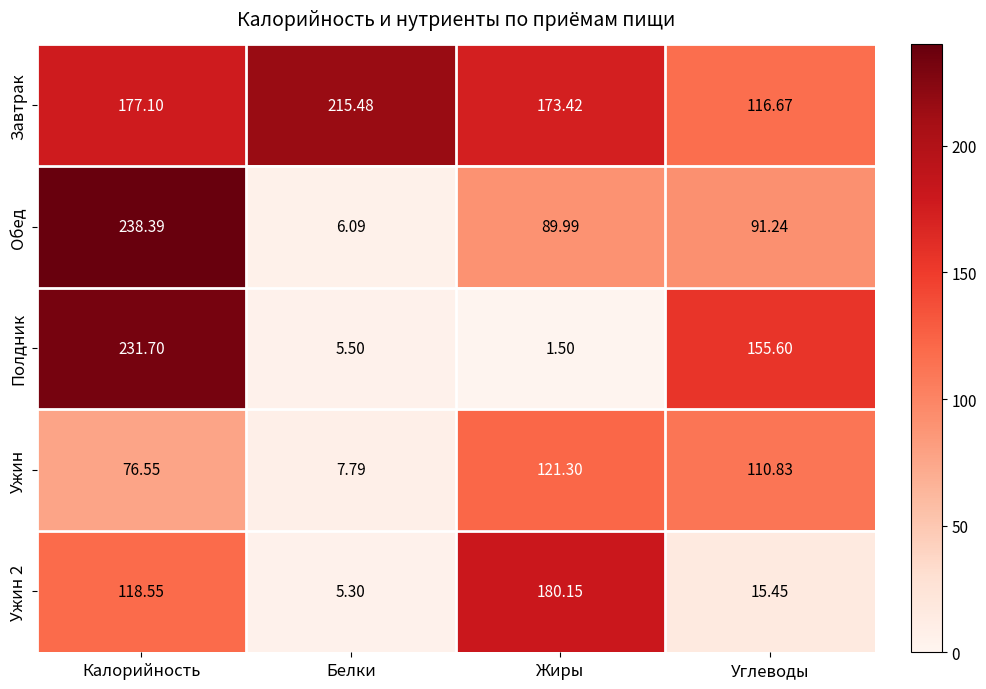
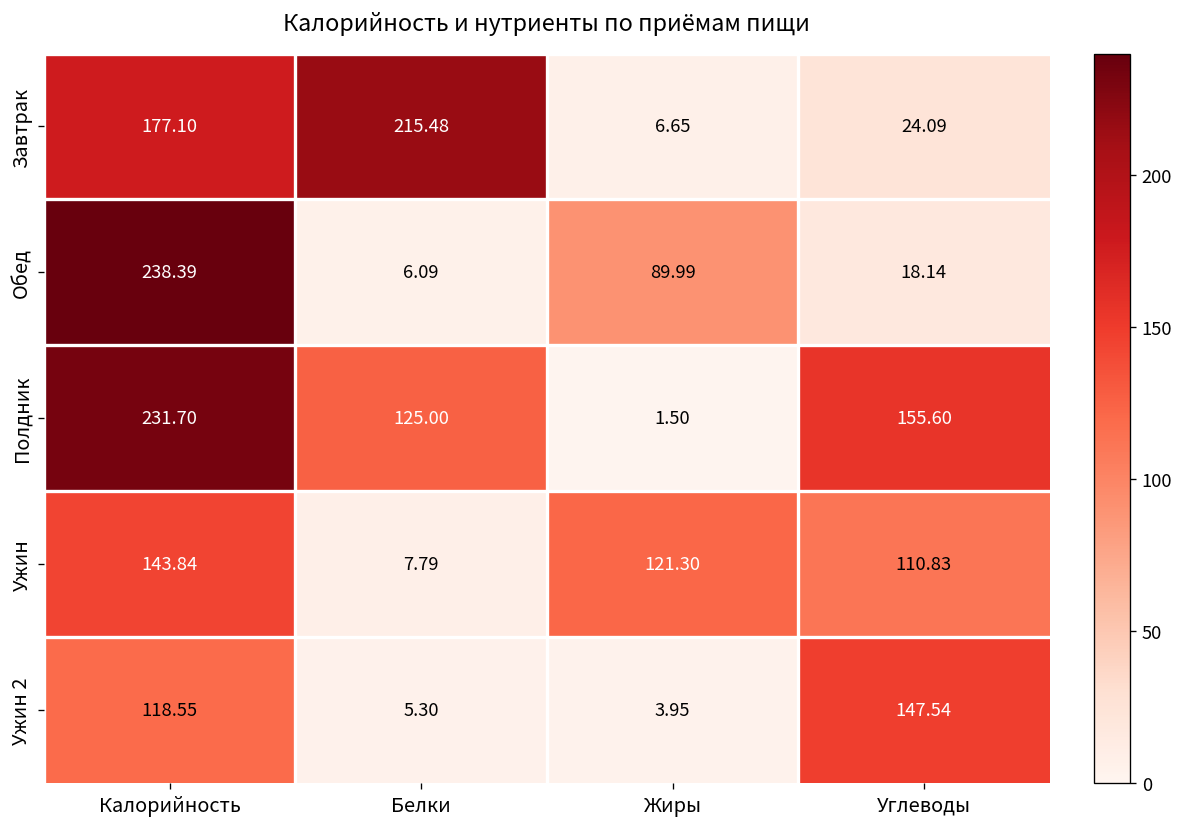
  {
    "Завтрак": {
      "Калорийность": 177.10,
      "Белки": 215.48,
-     "Жиры": 173.42,
-     "Углеводы": 116.67
+     "Жиры": 6.65,
+     "Углеводы": 24.09
    },
    "Обед": {
      "Калорийность": 238.39,
      "Белки": 6.09,
      "Жиры": 89.99,
-     "Углеводы": 91.24
+     "Углеводы": 18.14
    },
    "Полдник": {
      "Калорийность": 231.70,
-     "Белки": 5.50,
+     "Белки": 125.00,
      "Жиры": 1.50,
      "Углеводы": 155.60
    },
    "Ужин": {
-     "Калорийность": 76.55,
+     "Калорийность": 143.84,
      "Белки": 7.79,
      "Жиры": 121.30,
      "Углеводы": 110.83
    },
    "Ужин 2": {
      "Калорийность": 118.55,
      "Белки": 5.30,
-     "Жиры": 180.15,
-     "Углеводы": 15.45
+     "Жиры": 3.95,
+     "Углеводы": 147.54
    }
  }
